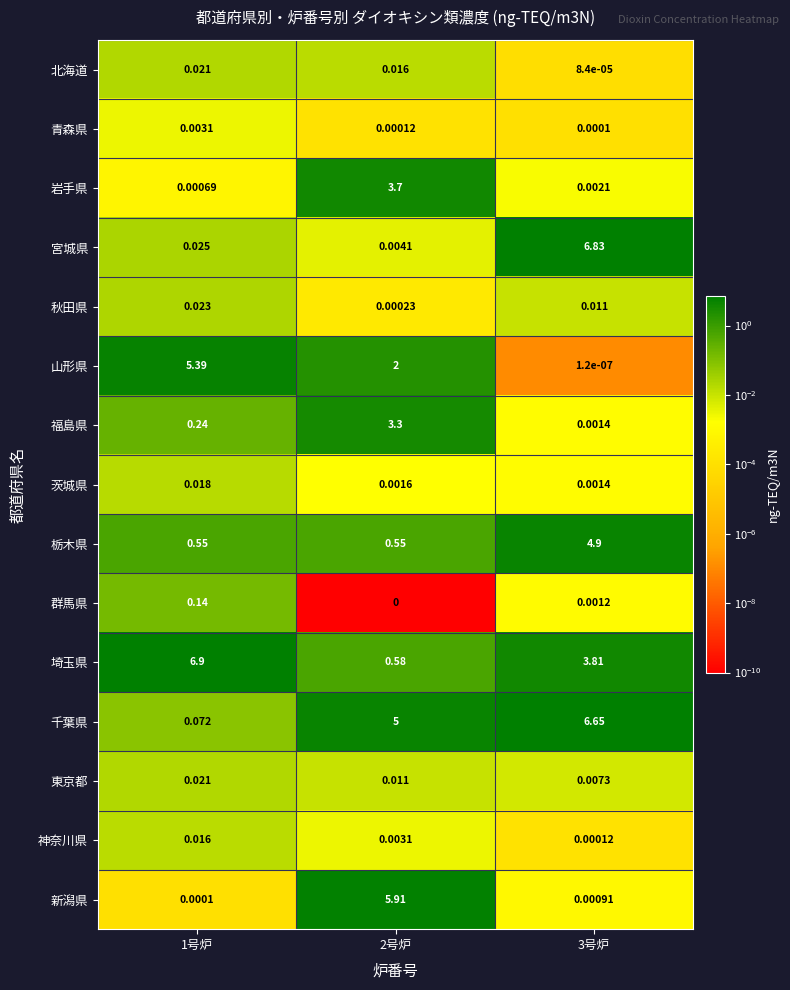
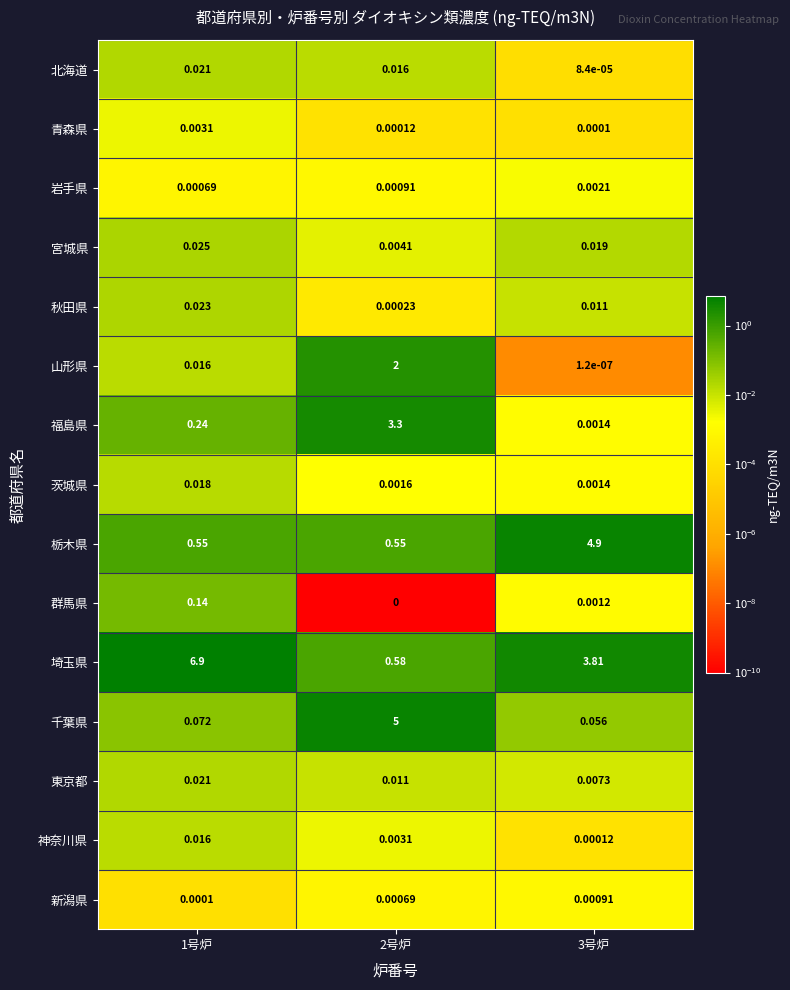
  {
    "北海道": {
      "1号炉": "0.021",
      "2号炉": "0.016",
      "3号炉": "8.4e-05"
    },
    "青森県": {
      "1号炉": "0.0031",
      "2号炉": "0.00012",
      "3号炉": "0.0001"
    },
    "岩手県": {
      "1号炉": "0.00069",
-     "2号炉": "3.7",
+     "2号炉": "0.00091",
      "3号炉": "0.0021"
    },
    "宮城県": {
      "1号炉": "0.025",
      "2号炉": "0.0041",
-     "3号炉": "6.83"
+     "3号炉": "0.019"
    },
    "秋田県": {
      "1号炉": "0.023",
      "2号炉": "0.00023",
      "3号炉": "0.011"
    },
    "山形県": {
-     "1号炉": "5.39",
+     "1号炉": "0.016",
      "2号炉": "2",
      "3号炉": "1.2e-07"
    },
    "福島県": {
      "1号炉": "0.24",
      "2号炉": "3.3",
      "3号炉": "0.0014"
    },
    "茨城県": {
      "1号炉": "0.018",
      "2号炉": "0.0016",
      "3号炉": "0.0014"
    },
    "栃木県": {
      "1号炉": "0.55",
      "2号炉": "0.55",
      "3号炉": "4.9"
    },
    "群馬県": {
      "1号炉": "0.14",
      "2号炉": "0",
      "3号炉": "0.0012"
    },
    "埼玉県": {
      "1号炉": "6.9",
      "2号炉": "0.58",
      "3号炉": "3.81"
    },
    "千葉県": {
      "1号炉": "0.072",
      "2号炉": "5",
-     "3号炉": "6.65"
+     "3号炉": "0.056"
    },
    "東京都": {
      "1号炉": "0.021",
      "2号炉": "0.011",
      "3号炉": "0.0073"
    },
    "神奈川県": {
      "1号炉": "0.016",
      "2号炉": "0.0031",
      "3号炉": "0.00012"
    },
    "新潟県": {
      "1号炉": "0.0001",
-     "2号炉": "5.91",
+     "2号炉": "0.00069",
      "3号炉": "0.00091"
    }
  }
